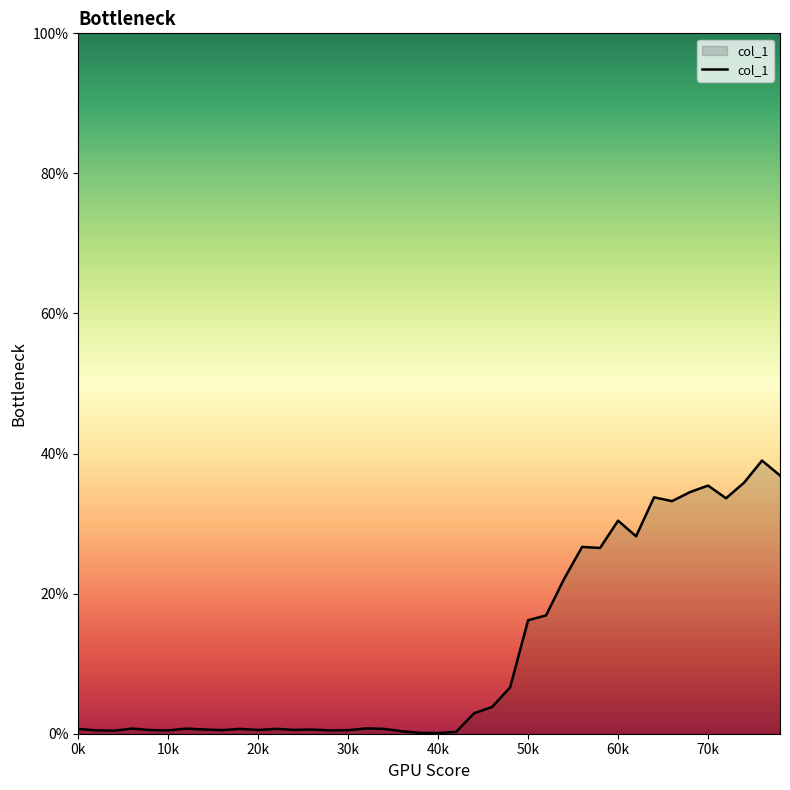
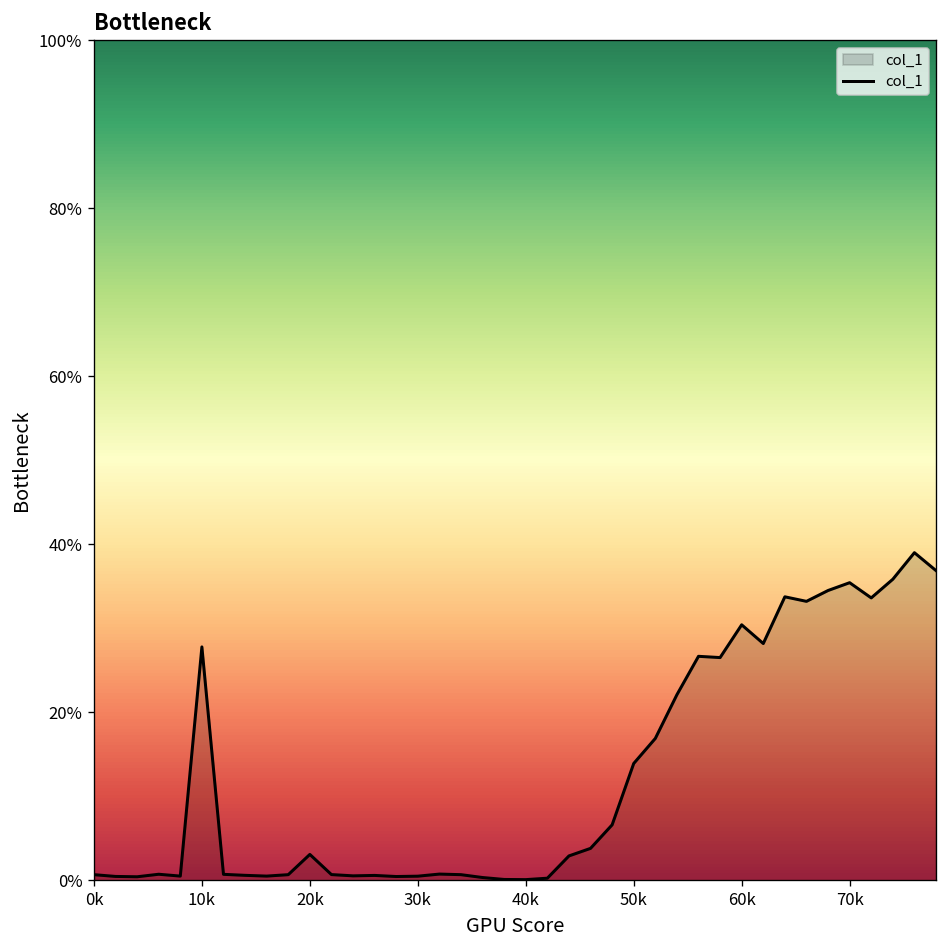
  {
    "0k": "1%",
-   "10k": "0%",
-   "20k": "1%",
+   "10k": "28%",
+   "20k": "3%",
    "30k": "1%",
    "40k": "0%",
-   "50k": "16%",
+   "50k": "14%",
    "60k": "30%",
    "70k": "35%"
  }
